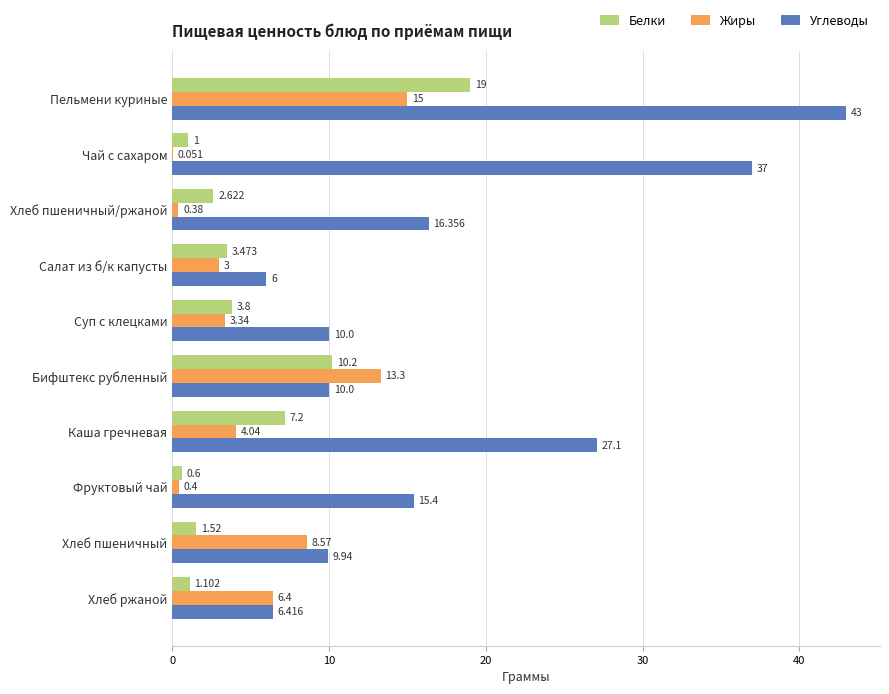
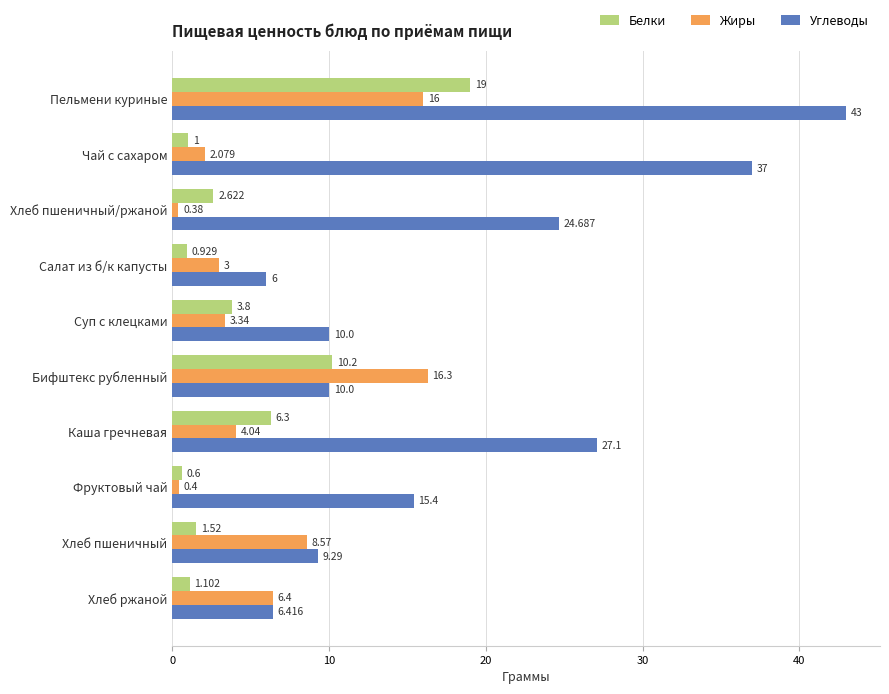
  {
    "Белки": {
      "Пельмени куриные": 19,
      "Чай с сахаром": 1,
      "Хлеб пшеничный/ржаной": 2.622,
-     "Салат из б/к капусты": 3.473,
+     "Салат из б/к капусты": 0.929,
      "Суп с клецками": 3.8,
      "Бифштекс рубленный": 10.2,
-     "Каша гречневая": 7.2,
+     "Каша гречневая": 6.3,
      "Фруктовый чай": 0.6,
      "Хлеб пшеничный": 1.52,
      "Хлеб ржаной": 1.102
    },
    "Жиры": {
-     "Пельмени куриные": 15,
-     "Чай с сахаром": 0.051,
+     "Пельмени куриные": 16,
+     "Чай с сахаром": 2.079,
      "Хлеб пшеничный/ржаной": 0.38,
      "Салат из б/к капусты": 3,
      "Суп с клецками": 3.34,
-     "Бифштекс рубленный": 13.3,
+     "Бифштекс рубленный": 16.3,
      "Каша гречневая": 4.04,
      "Фруктовый чай": 0.4,
      "Хлеб пшеничный": 8.57,
      "Хлеб ржаной": 6.4
    },
    "Углеводы": {
      "Пельмени куриные": 43,
      "Чай с сахаром": 37,
-     "Хлеб пшеничный/ржаной": 16.356,
+     "Хлеб пшеничный/ржаной": 24.687,
      "Салат из б/к капусты": 6,
      "Суп с клецками": 10.0,
      "Бифштекс рубленный": 10.0,
      "Каша гречневая": 27.1,
      "Фруктовый чай": 15.4,
-     "Хлеб пшеничный": 9.94,
+     "Хлеб пшеничный": 9.29,
      "Хлеб ржаной": 6.416
    }
  }
